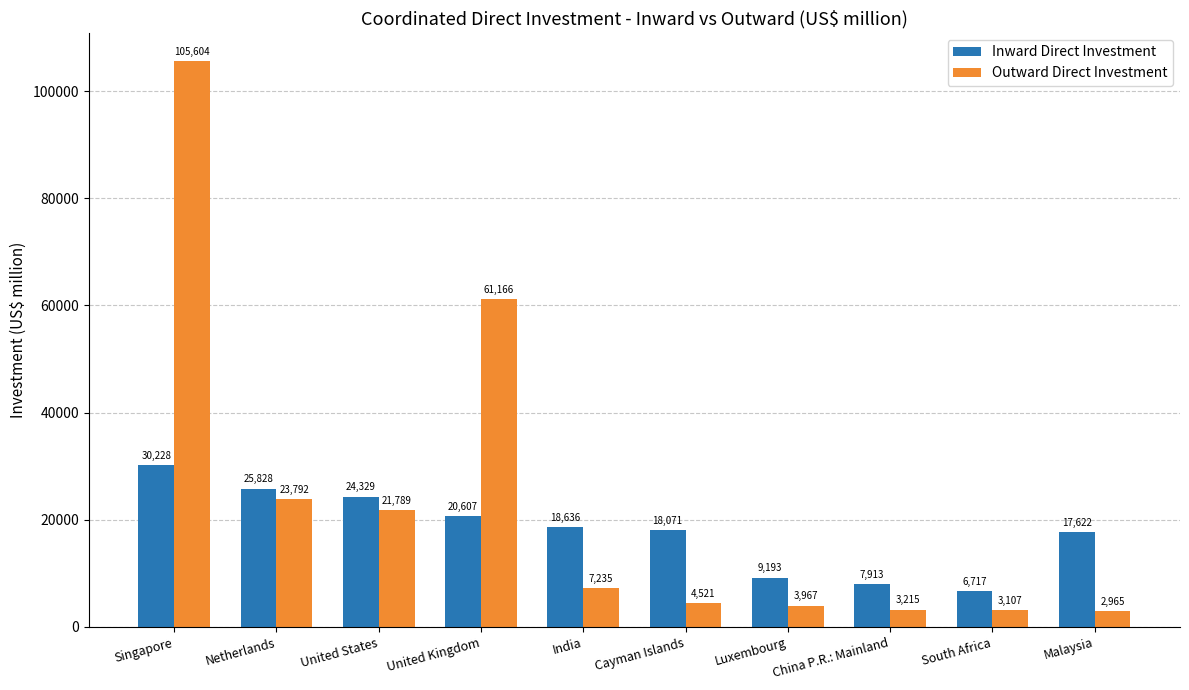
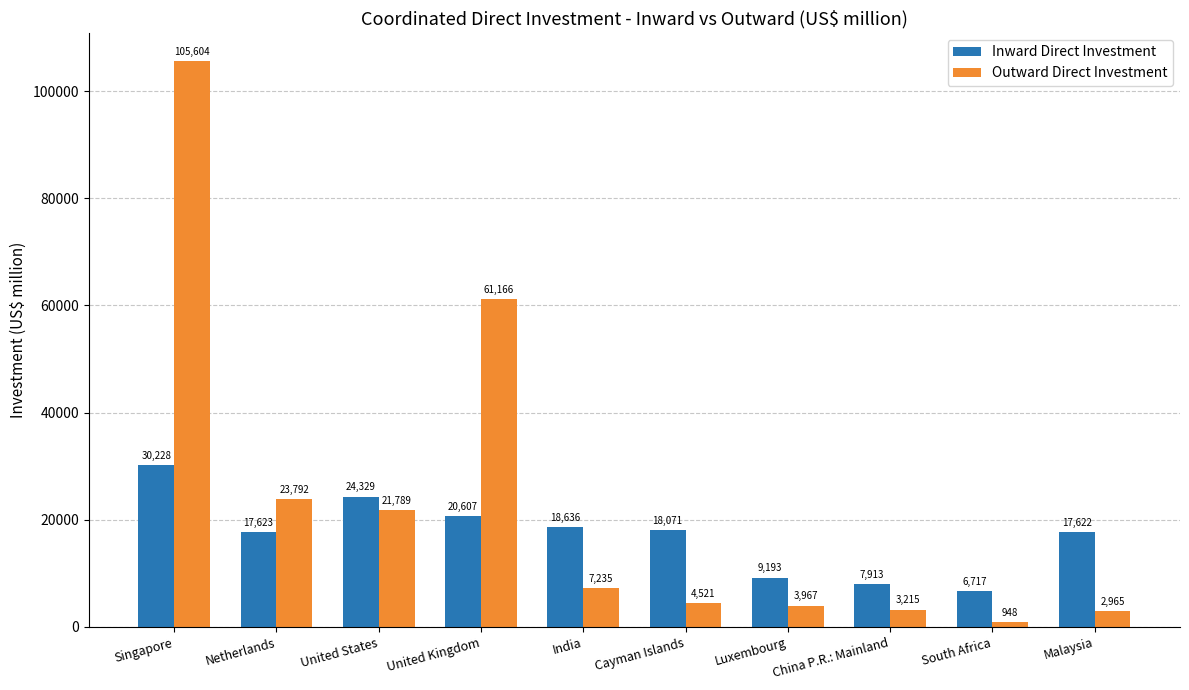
  {
    "Inward Direct Investment": {
      "Singapore": "30,228",
-     "Netherlands": "25,828",
+     "Netherlands": "17,623",
      "United States": "24,329",
      "United Kingdom": "20,607",
      "India": "18,636",
      "Cayman Islands": "18,071",
      "Luxembourg": "9,193",
      "China P.R.: Mainland": "7,913",
      "South Africa": "6,717",
      "Malaysia": "17,622"
    },
    "Outward Direct Investment": {
      "Singapore": "105,604",
      "Netherlands": "23,792",
      "United States": "21,789",
      "United Kingdom": "61,166",
      "India": "7,235",
      "Cayman Islands": "4,521",
      "Luxembourg": "3,967",
      "China P.R.: Mainland": "3,215",
-     "South Africa": "3,107",
+     "South Africa": "948",
      "Malaysia": "2,965"
    }
  }
